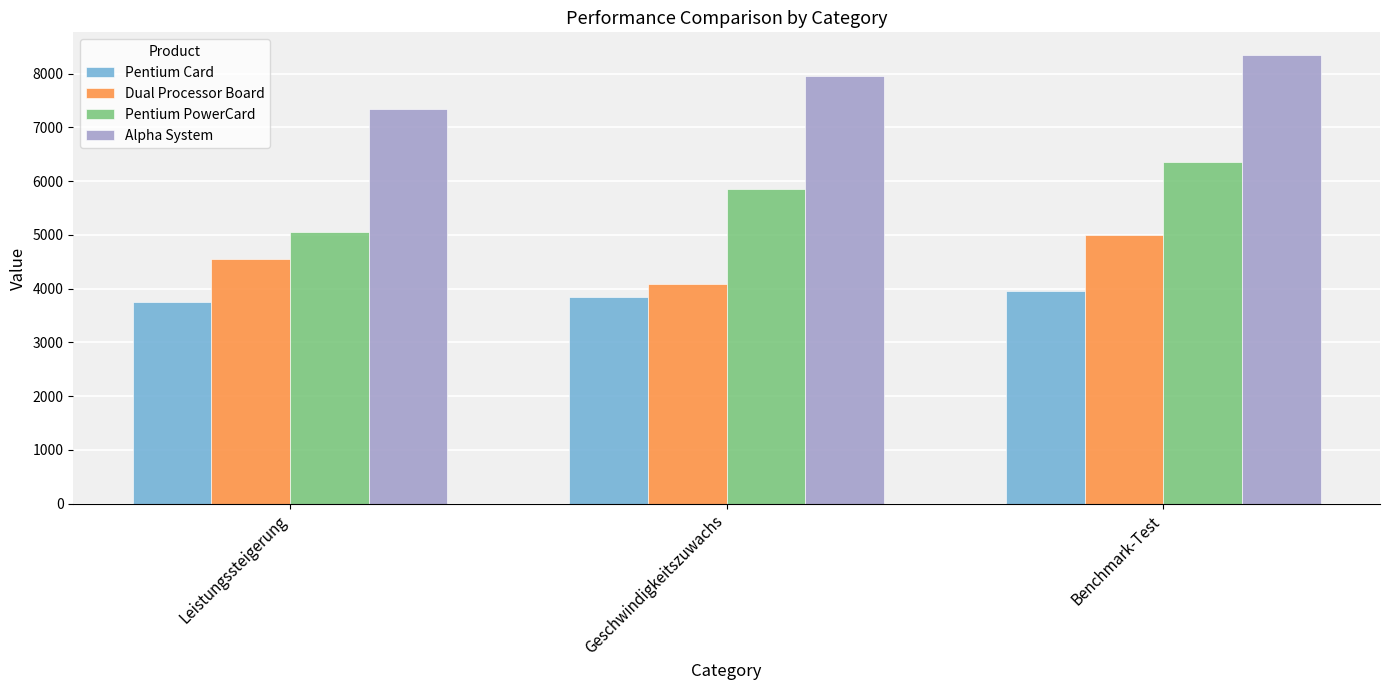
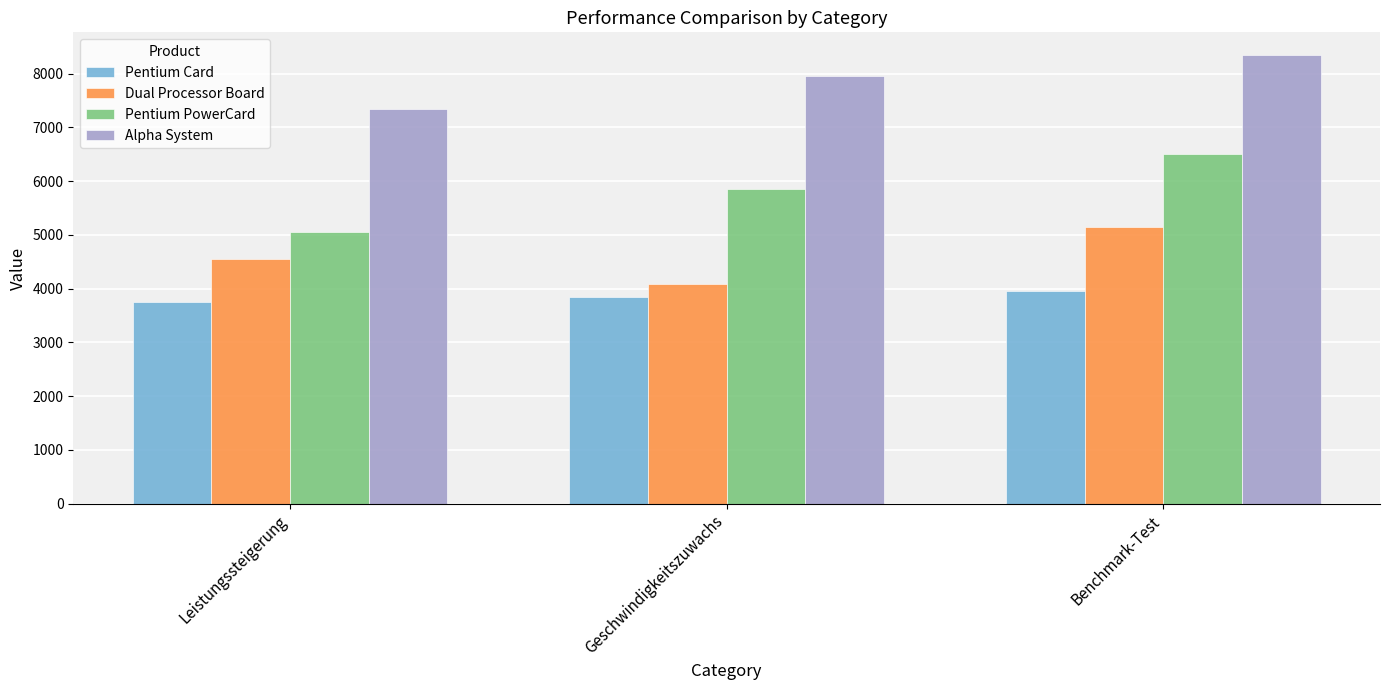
  {
    "Dual Processor Board": {
      "Leistungssteigerung": 4600,
      "Geschwindigkeitszuwachs": 4100,
-     "Benchmark-Test": 5000
+     "Benchmark-Test": 5200
    },
    "Pentium PowerCard": {
      "Leistungssteigerung": 5100,
      "Geschwindigkeitszuwachs": 5900,
-     "Benchmark-Test": 6400
+     "Benchmark-Test": 6500
    }
  }
